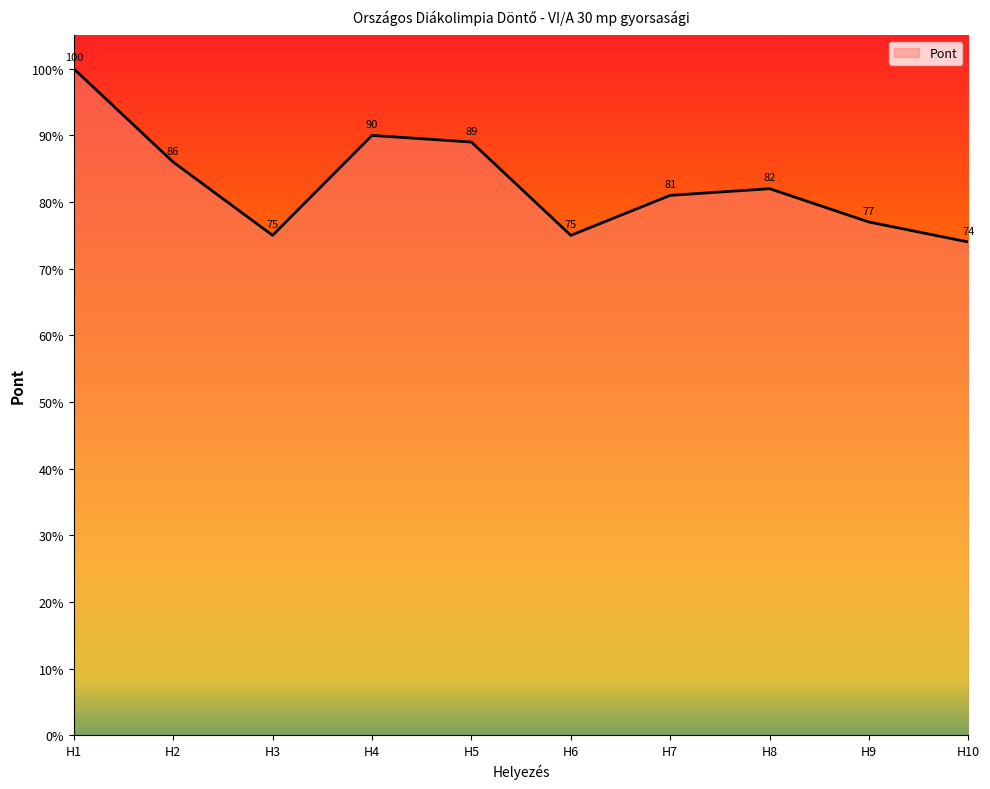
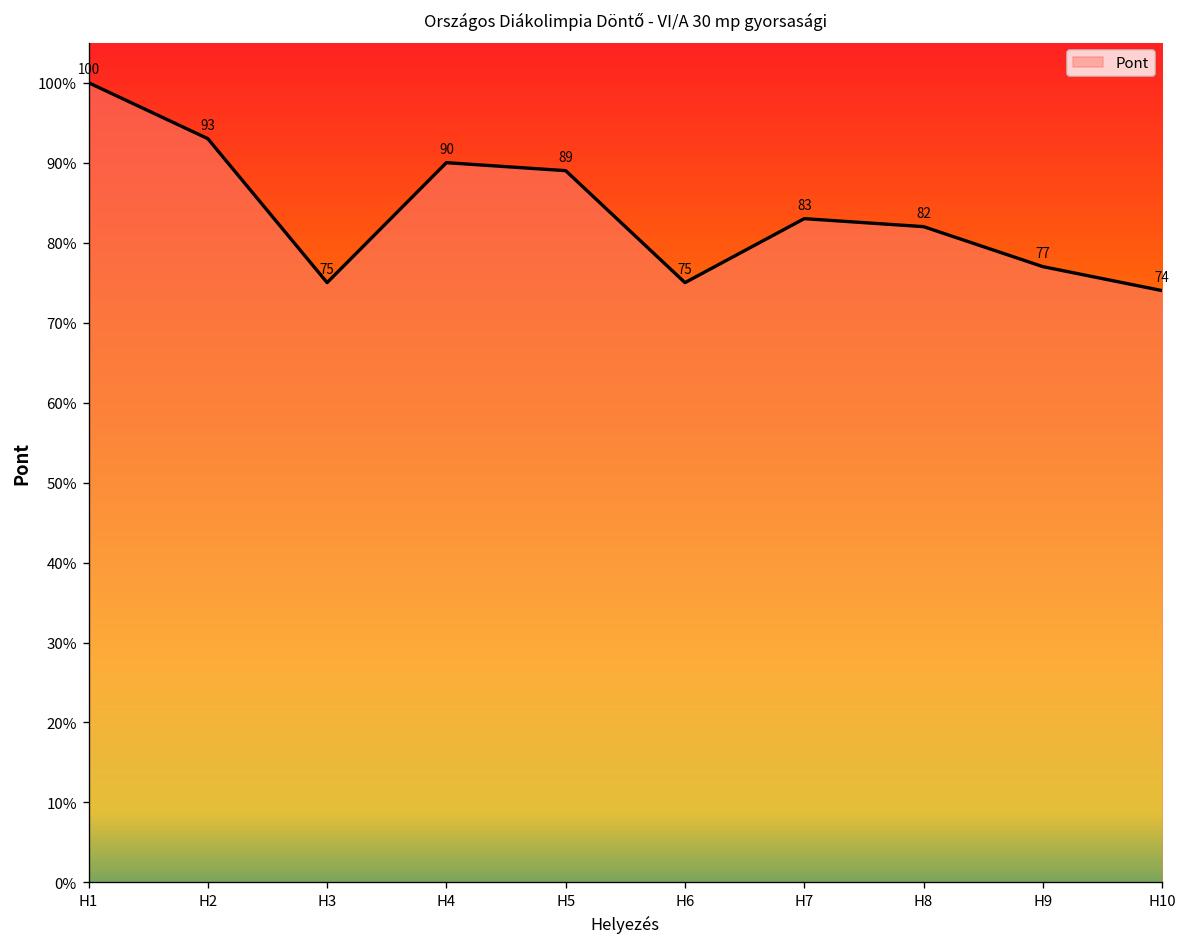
  {
    "H1": 100,
-   "H2": 86,
+   "H2": 93,
    "H3": 75,
    "H4": 90,
    "H5": 89,
    "H6": 75,
-   "H7": 81,
+   "H7": 83,
    "H8": 82,
    "H9": 77,
    "H10": 74
  }
